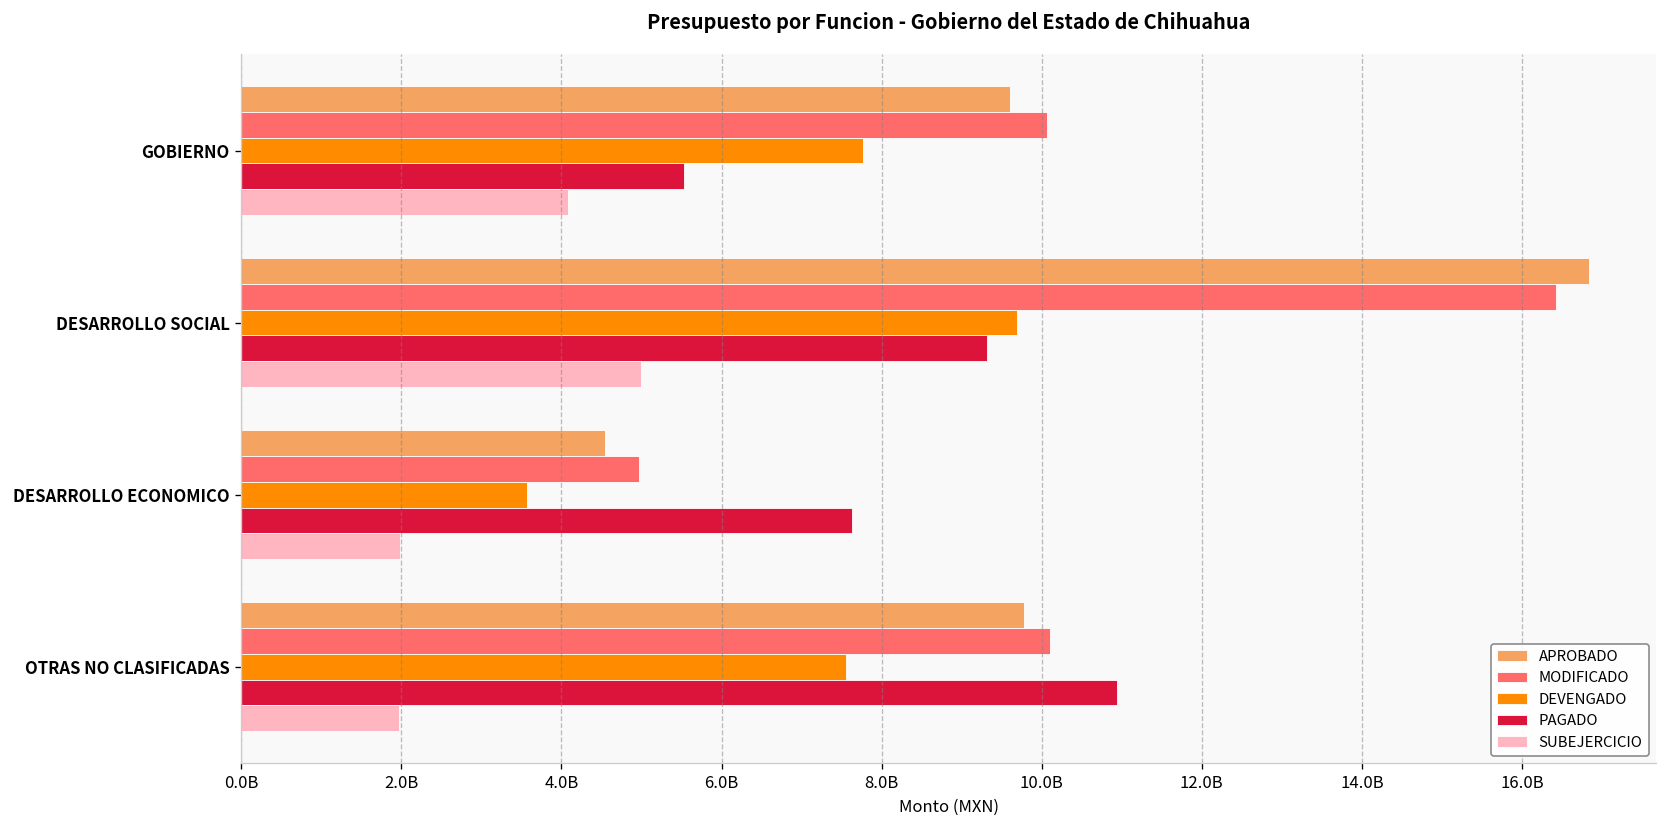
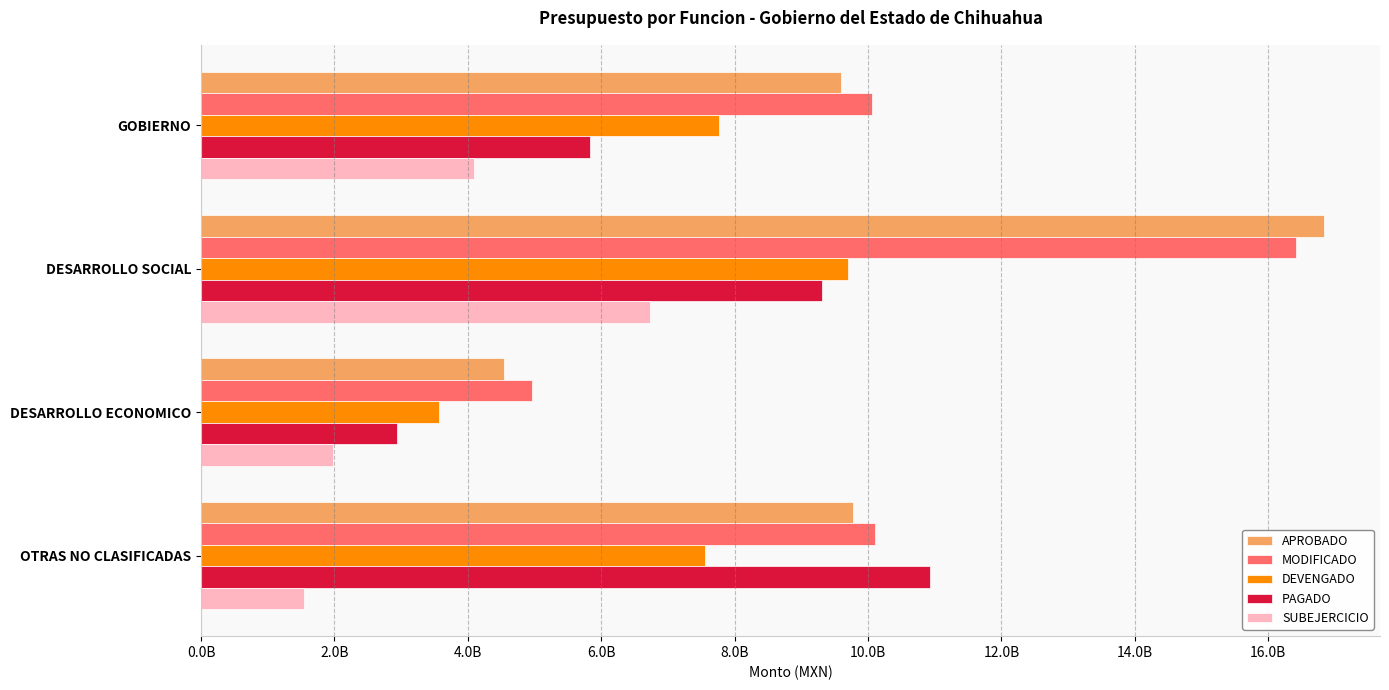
  {
    "DEVENGADO": {
      "GOBIERNO": 7800000000,
      "DESARROLLO SOCIAL": 9700000000,
      "DESARROLLO ECONOMICO": 3600000000,
      "OTRAS NO CLASIFICADAS": 7600000000
    },
    "PAGADO": {
-     "GOBIERNO": 5500000000,
+     "GOBIERNO": 5800000000,
      "DESARROLLO SOCIAL": 9300000000,
-     "DESARROLLO ECONOMICO": 7600000000,
+     "DESARROLLO ECONOMICO": 2900000000,
      "OTRAS NO CLASIFICADAS": 10900000000
    },
    "SUBEJERCICIO": {
      "GOBIERNO": 4100000000,
-     "DESARROLLO SOCIAL": 5000000000,
+     "DESARROLLO SOCIAL": 6700000000,
      "DESARROLLO ECONOMICO": 2000000000,
-     "OTRAS NO CLASIFICADAS": 2000000000
+     "OTRAS NO CLASIFICADAS": 1500000000
    }
  }
